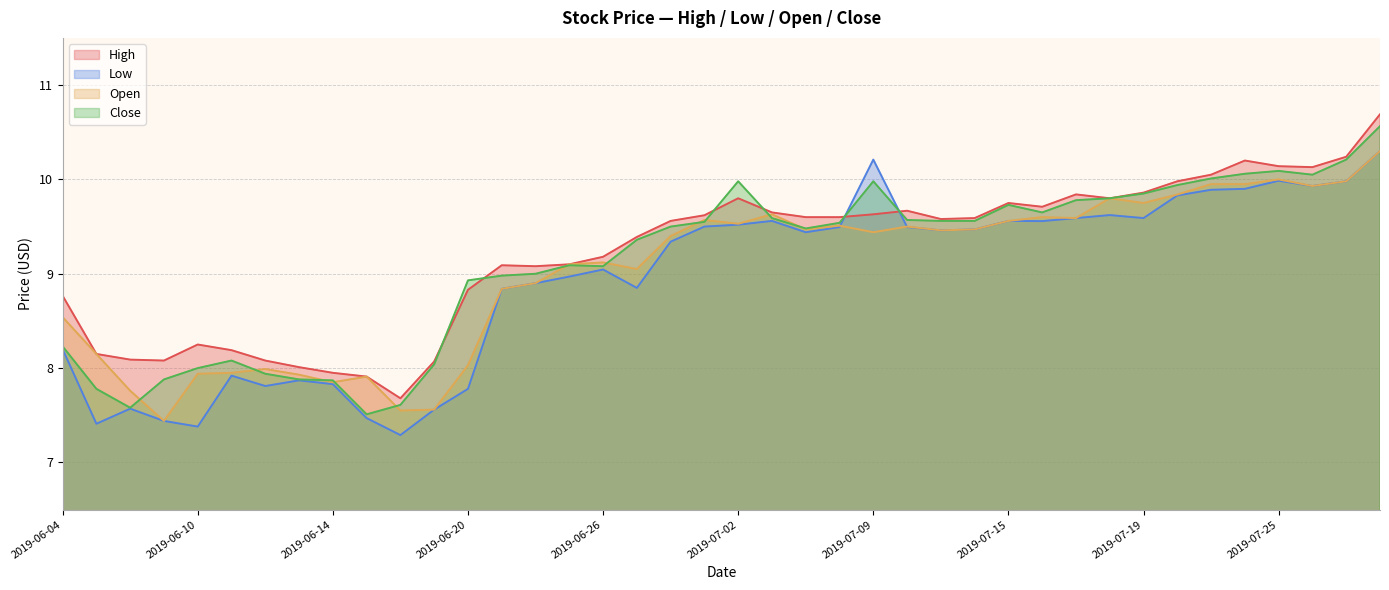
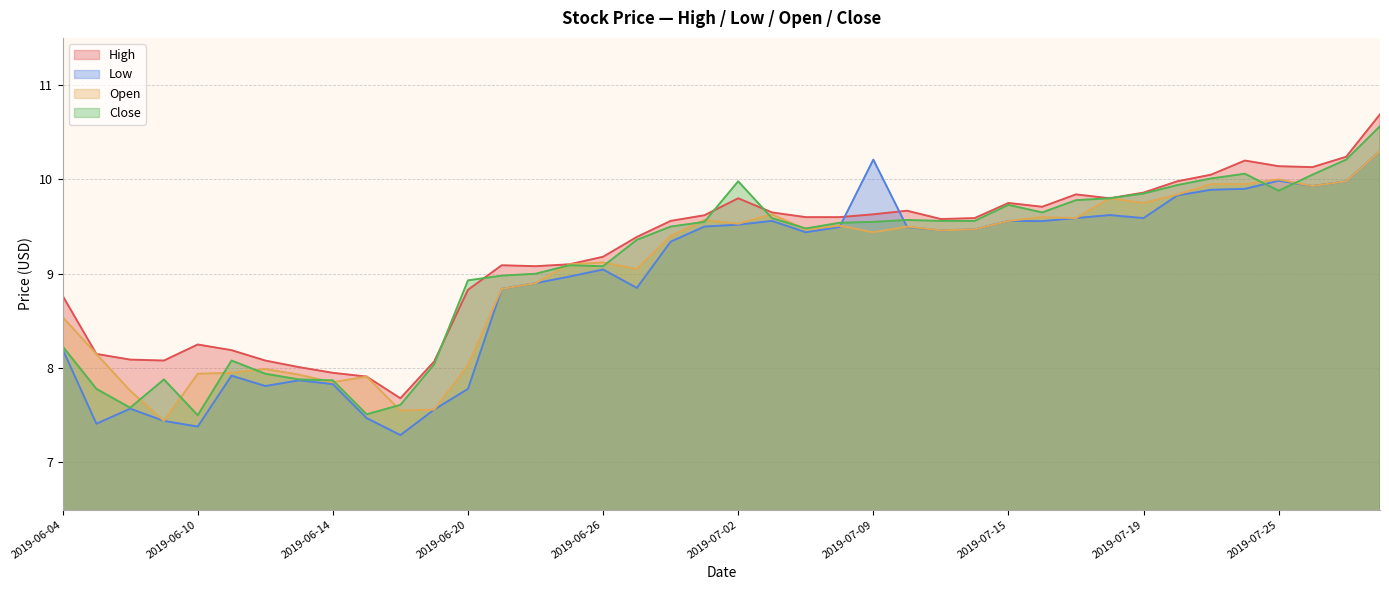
  {
    "Low": {
      "2019-06-04": 8.2,
      "2019-06-10": 7.4,
      "2019-06-20": 7.8,
      "2019-06-26": 9.0,
      "2019-07-09": 10.2,
      "2019-07-19": 9.6
    },
    "Close": {
      "2019-06-04": 8.2,
-     "2019-06-10": 8.0,
+     "2019-06-10": 7.5,
      "2019-06-20": 8.9,
      "2019-06-26": 9.1,
      "2019-07-02": 10.0,
-     "2019-07-09": 10.0,
-     "2019-07-25": 10.1
+     "2019-07-09": 9.6,
+     "2019-07-25": 9.9
    }
  }
